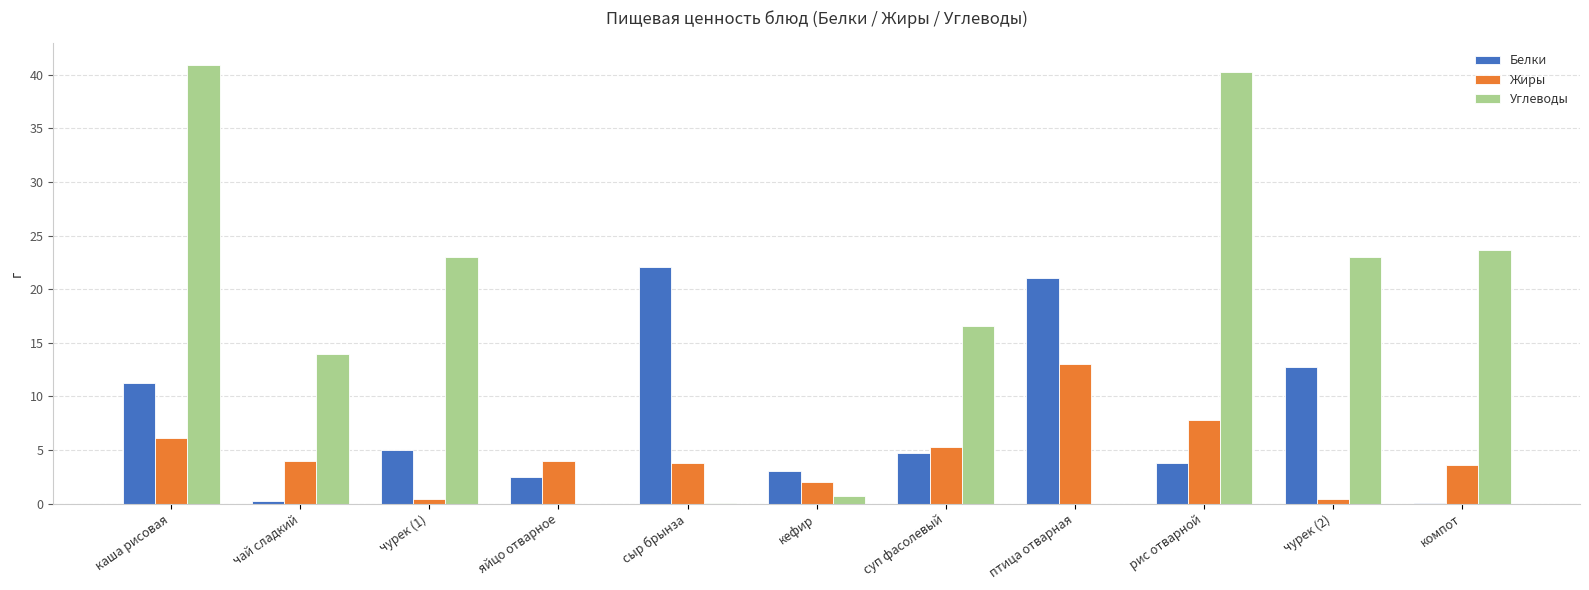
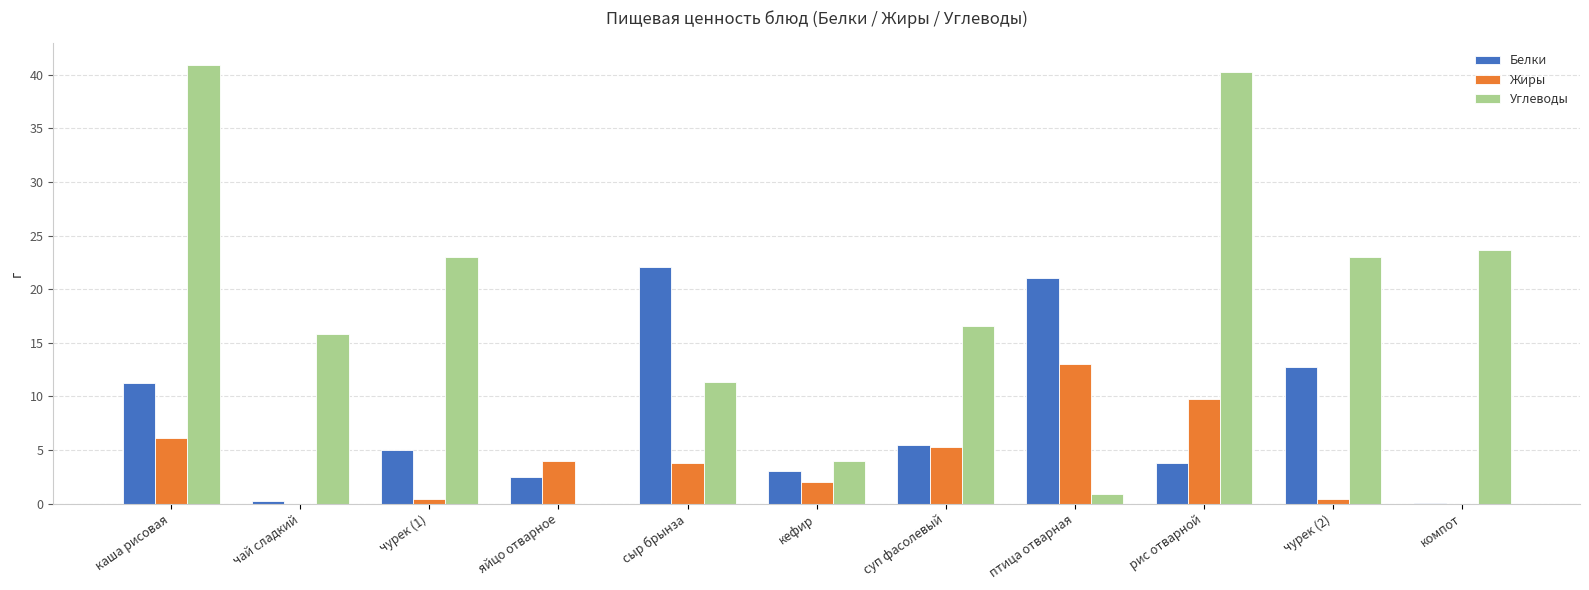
  {
    "Белки": {
      "каша рисовая": 11.2,
      "чурек (1)": 5.0,
      "яйцо отварное": 2.5,
      "сыр брынза": 22.1,
      "кефир": 3.0,
-     "суп фасолевый": 4.7,
+     "суп фасолевый": 5.5,
      "птица отварная": 21.0,
      "рис отварной": 3.8,
      "чурек (2)": 12.7
    },
    "Жиры": {
      "каша рисовая": 6.2,
-     "чай сладкий": 4,
+     "чай сладкий": 0,
      "чурек (1)": 0.4,
      "яйцо отварное": 4.0,
      "сыр брынза": 3.8,
      "кефир": 2.0,
      "суп фасолевый": 5.3,
      "птица отварная": 13.0,
-     "рис отварной": 7.8,
+     "рис отварной": 9.8,
      "чурек (2)": 0.4,
-     "компот": 3.6
+     "компот": 0.0
    },
    "Углеводы": {
      "каша рисовая": 40.9,
-     "чай сладкий": 14.0,
+     "чай сладкий": 15.8,
      "чурек (1)": 23.0,
      "яйцо отварное": 0.0,
-     "сыр брынза": 0.1,
-     "кефир": 0.7,
+     "сыр брынза": 11.4,
+     "кефир": 4.0,
      "суп фасолевый": 16.5,
-     "птица отварная": 0.0,
+     "птица отварная": 0.9,
      "рис отварной": 40.3,
      "чурек (2)": 23.0,
      "компот": 23.7
    }
  }
